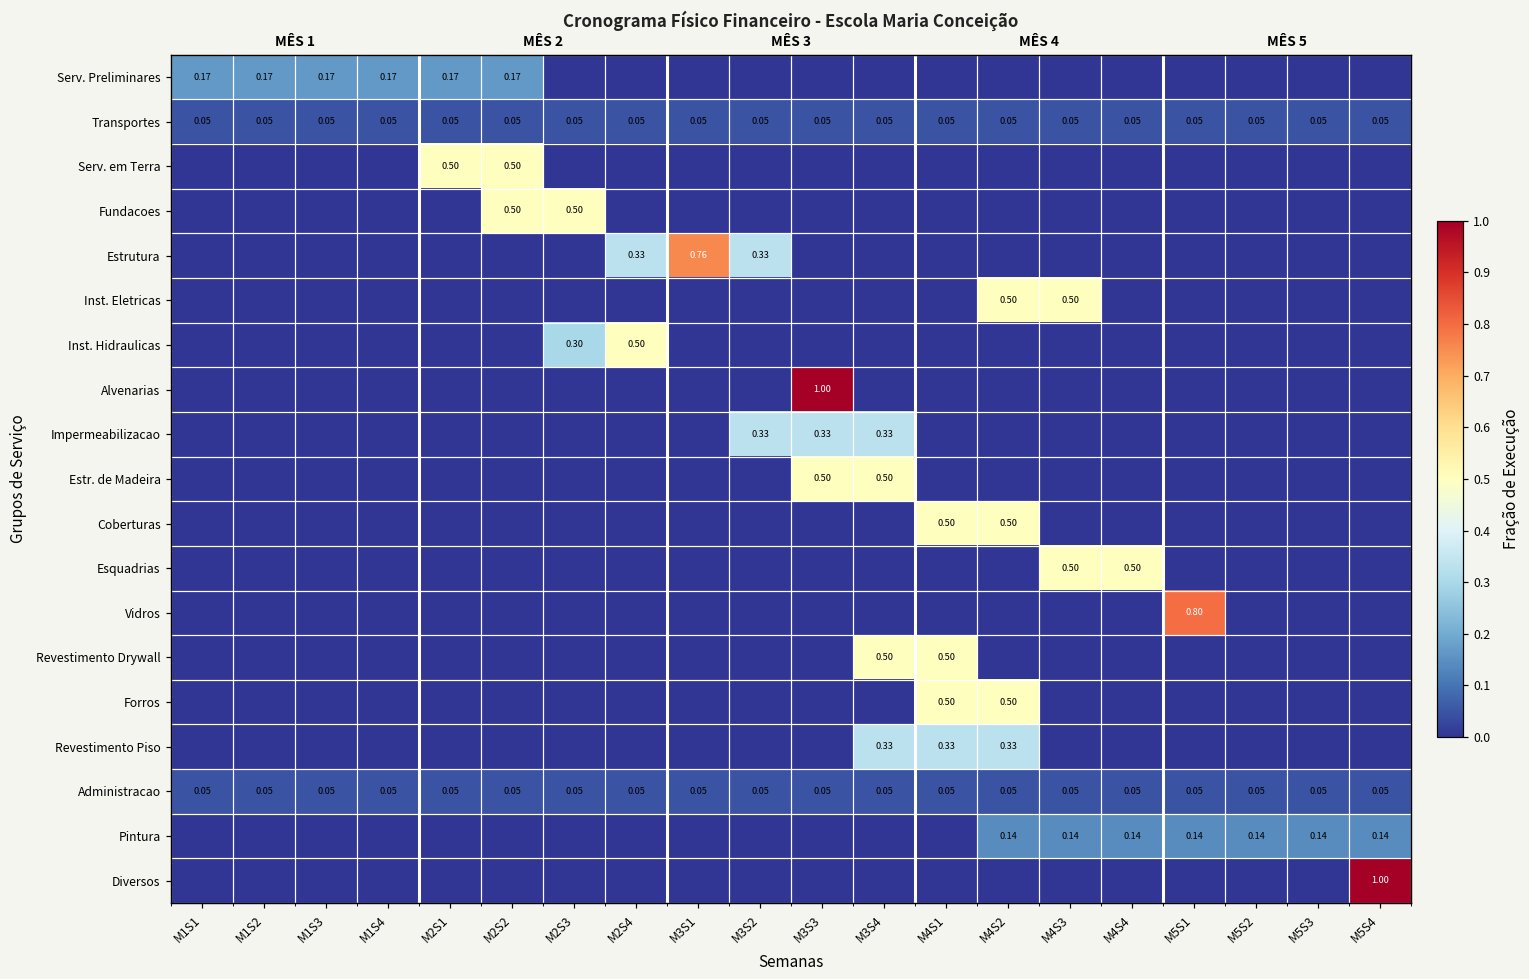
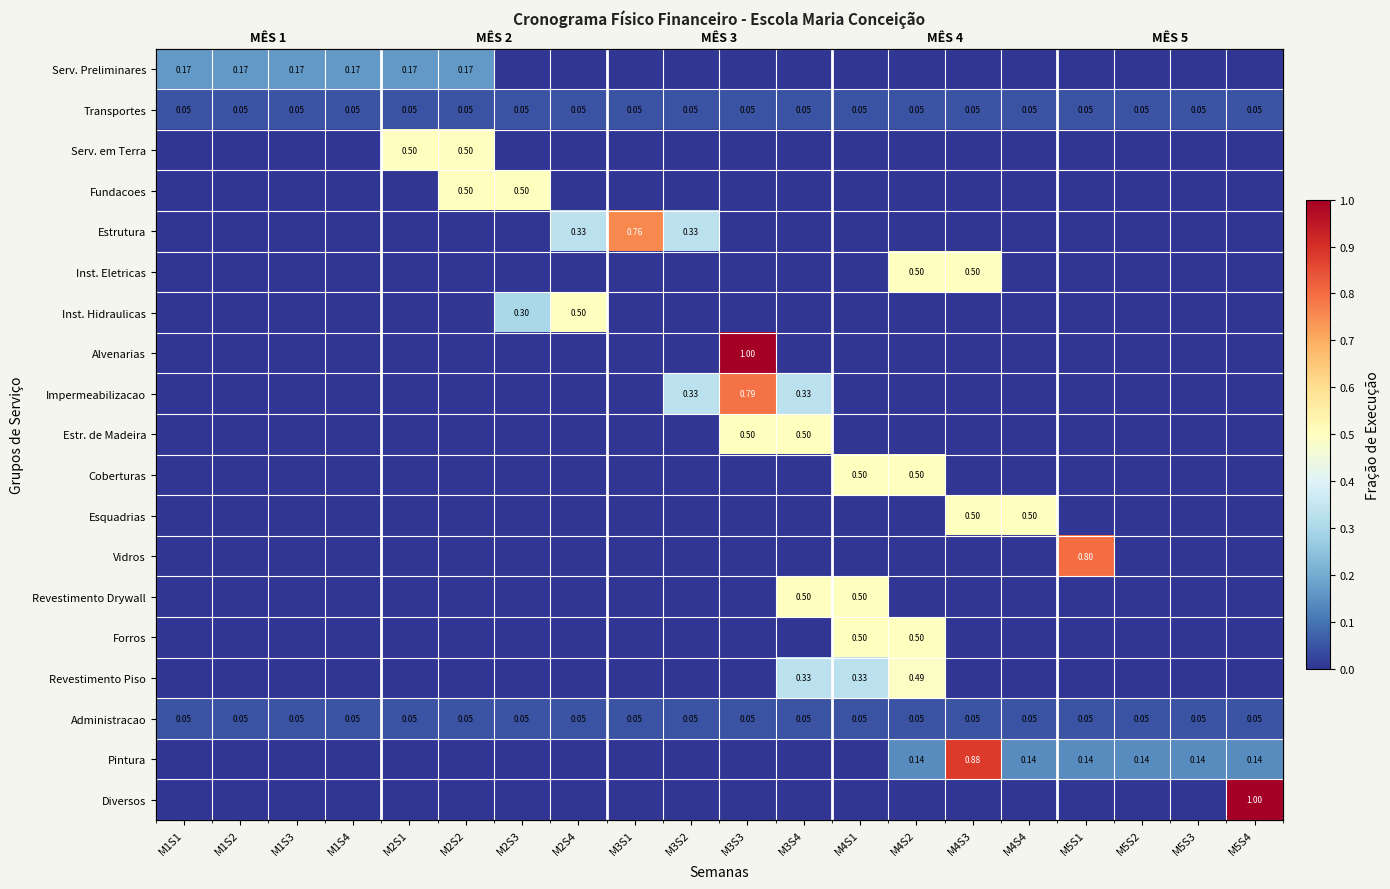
  {
    "Serv. Preliminares": {
      "M1S1": 0.17,
      "M1S2": 0.17,
      "M1S3": 0.17,
      "M1S4": 0.17,
      "M2S1": 0.17,
      "M2S2": 0.17
    },
    "Transportes": {
      "M1S1": 0.05,
      "M1S2": 0.05,
      "M1S3": 0.05,
      "M1S4": 0.05,
      "M2S1": 0.05,
      "M2S2": 0.05,
      "M2S3": 0.05,
      "M2S4": 0.05,
      "M3S1": 0.05,
      "M3S2": 0.05,
      "M3S3": 0.05,
      "M3S4": 0.05,
      "M4S1": 0.05,
      "M4S2": 0.05,
      "M4S3": 0.05,
      "M4S4": 0.05,
      "M5S1": 0.05,
      "M5S2": 0.05,
      "M5S3": 0.05,
      "M5S4": 0.05
    },
    "Serv. em Terra": {
      "M2S1": 0.50,
      "M2S2": 0.50
    },
    "Fundacoes": {
      "M2S2": 0.50,
      "M2S3": 0.50
    },
    "Estrutura": {
      "M2S4": 0.33,
      "M3S1": 0.76,
      "M3S2": 0.33
    },
    "Inst. Eletricas": {
      "M4S2": 0.50,
      "M4S3": 0.50
    },
    "Inst. Hidraulicas": {
      "M2S3": 0.30,
      "M2S4": 0.50
    },
    "Alvenarias": {
      "M3S3": 1.00
    },
    "Impermeabilizacao": {
      "M3S2": 0.33,
-     "M3S3": 0.33,
+     "M3S3": 0.79,
      "M3S4": 0.33
    },
    "Estr. de Madeira": {
      "M3S3": 0.50,
      "M3S4": 0.50
    },
    "Coberturas": {
      "M4S1": 0.50,
      "M4S2": 0.50
    },
    "Esquadrias": {
      "M4S3": 0.50,
      "M4S4": 0.50
    },
    "Vidros": {
      "M5S1": 0.80
    },
    "Revestimento Drywall": {
      "M3S4": 0.50,
      "M4S1": 0.50
    },
    "Forros": {
      "M4S1": 0.50,
      "M4S2": 0.50
    },
    "Revestimento Piso": {
      "M3S4": 0.33,
      "M4S1": 0.33,
-     "M4S2": 0.33
+     "M4S2": 0.49
    },
    "Administracao": {
      "M1S1": 0.05,
      "M1S2": 0.05,
      "M1S3": 0.05,
      "M1S4": 0.05,
      "M2S1": 0.05,
      "M2S2": 0.05,
      "M2S3": 0.05,
      "M2S4": 0.05,
      "M3S1": 0.05,
      "M3S2": 0.05,
      "M3S3": 0.05,
      "M3S4": 0.05,
      "M4S1": 0.05,
      "M4S2": 0.05,
      "M4S3": 0.05,
      "M4S4": 0.05,
      "M5S1": 0.05,
      "M5S2": 0.05,
      "M5S3": 0.05,
      "M5S4": 0.05
    },
    "Pintura": {
      "M4S2": 0.14,
-     "M4S3": 0.14,
+     "M4S3": 0.88,
      "M4S4": 0.14,
      "M5S1": 0.14,
      "M5S2": 0.14,
      "M5S3": 0.14,
      "M5S4": 0.14
    },
    "Diversos": {
      "M5S4": 1.00
    }
  }
